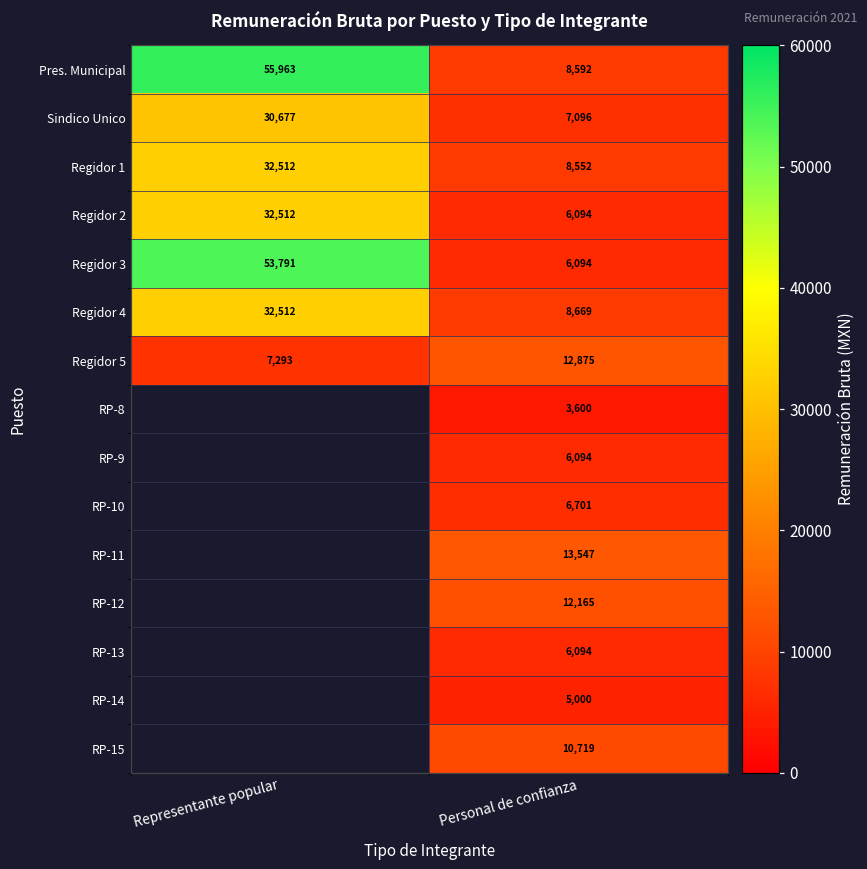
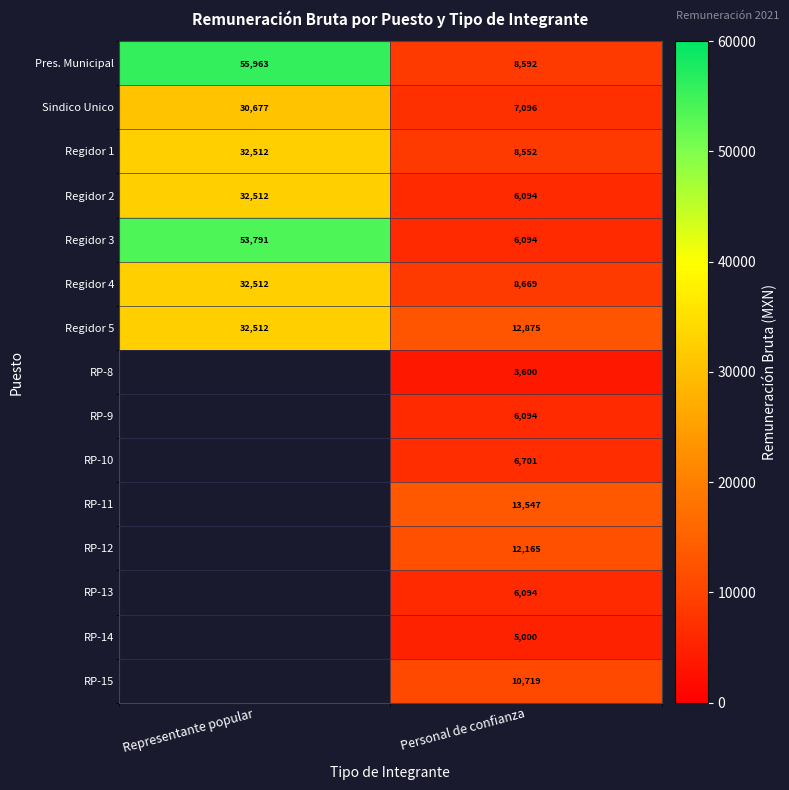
  {
    "Pres. Municipal": {
      "Representante popular": "55,963",
      "Personal de confianza": "8,592"
    },
    "Sindico Unico": {
      "Representante popular": "30,677",
      "Personal de confianza": "7,096"
    },
    "Regidor 1": {
      "Representante popular": "32,512",
      "Personal de confianza": "8,552"
    },
    "Regidor 2": {
      "Representante popular": "32,512",
      "Personal de confianza": "6,094"
    },
    "Regidor 3": {
      "Representante popular": "53,791",
      "Personal de confianza": "6,094"
    },
    "Regidor 4": {
      "Representante popular": "32,512",
      "Personal de confianza": "8,669"
    },
    "Regidor 5": {
-     "Representante popular": "7,293",
+     "Representante popular": "32,512",
      "Personal de confianza": "12,875"
    },
    "RP-8": {
      "Personal de confianza": "3,600"
    },
    "RP-9": {
      "Personal de confianza": "6,094"
    },
    "RP-10": {
      "Personal de confianza": "6,701"
    },
    "RP-11": {
      "Personal de confianza": "13,547"
    },
    "RP-12": {
      "Personal de confianza": "12,165"
    },
    "RP-13": {
      "Personal de confianza": "6,094"
    },
    "RP-14": {
      "Personal de confianza": "5,000"
    },
    "RP-15": {
      "Personal de confianza": "10,719"
    }
  }
